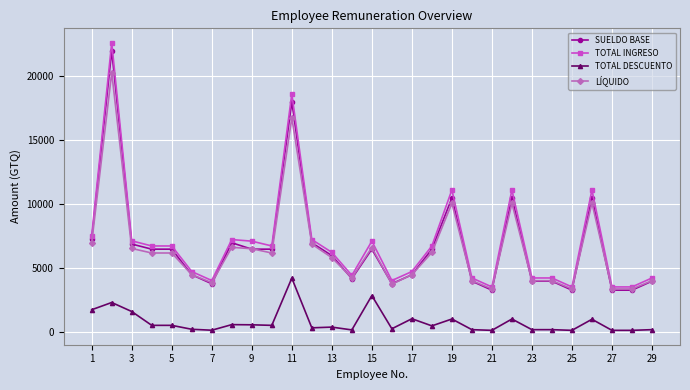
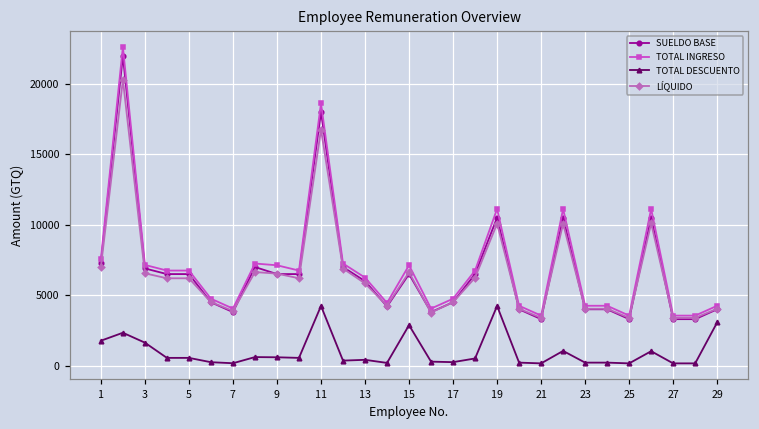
  {
    "SUELDO BASE": {
      "1": 7300,
      "3": 6900,
      "5": 6500,
      "11": 18000,
      "19": 10500
    },
    "TOTAL DESCUENTO": {
      "1": 1800,
      "3": 1600,
      "5": 500,
      "7": 200,
      "9": 600,
      "11": 4200,
      "13": 400,
      "15": 2900,
-     "17": 1100,
-     "19": 1000,
+     "17": 200,
+     "19": 4200,
      "21": 200,
      "23": 200,
      "25": 200,
      "27": 200,
-     "29": 200
+     "29": 3100
    }
  }
